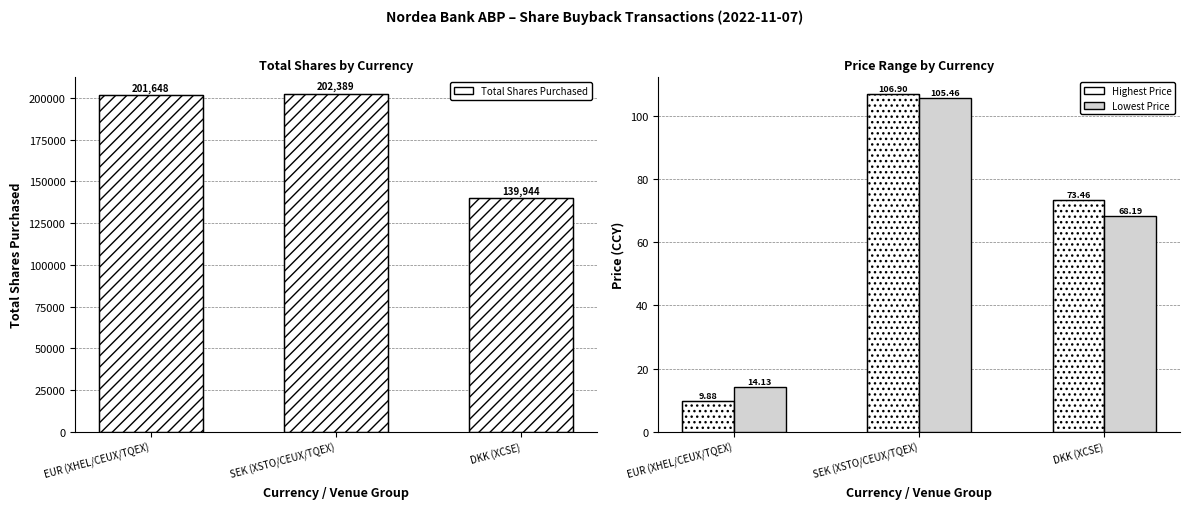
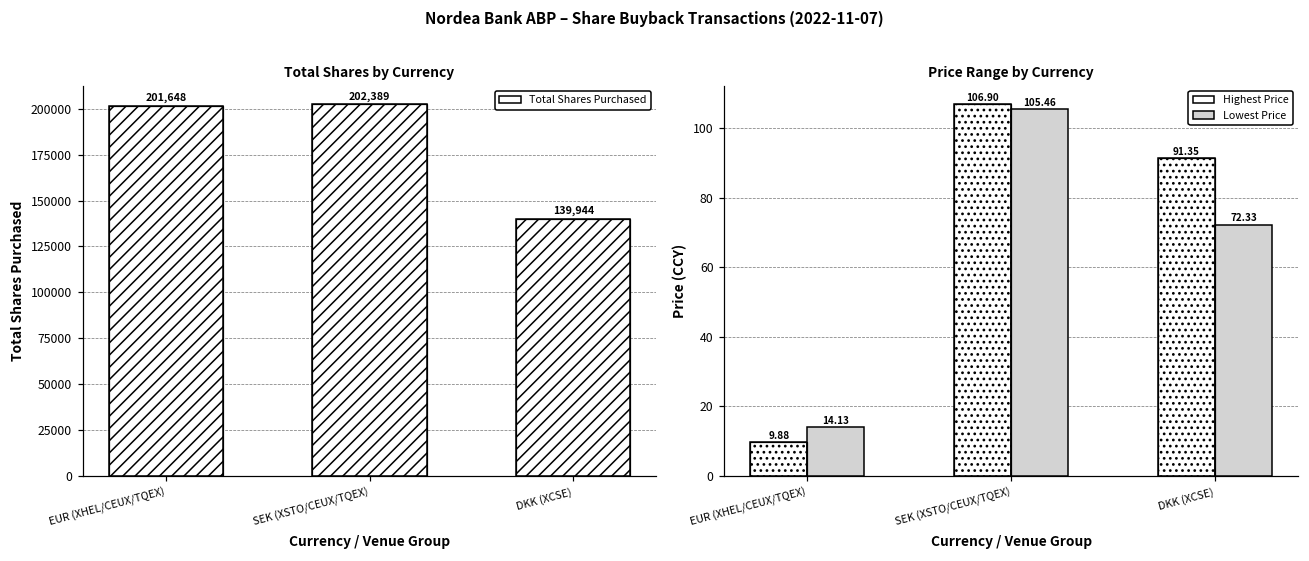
  {
    "Total Shares by Currency": {
      "EUR (XHEL/CEUX/TQEX)": "201,648",
      "SEK (XSTO/CEUX/TQEX)": "202,389",
      "DKK (XCSE)": "139,944"
    },
    "Price Range by Currency": {
      "Highest Price": {
        "EUR (XHEL/CEUX/TQEX)": "9.88",
        "SEK (XSTO/CEUX/TQEX)": "106.90",
-       "DKK (XCSE)": "73.46"
+       "DKK (XCSE)": "91.35"
      },
      "Lowest Price": {
        "EUR (XHEL/CEUX/TQEX)": "14.13",
        "SEK (XSTO/CEUX/TQEX)": "105.46",
-       "DKK (XCSE)": "68.19"
+       "DKK (XCSE)": "72.33"
      }
    }
  }
